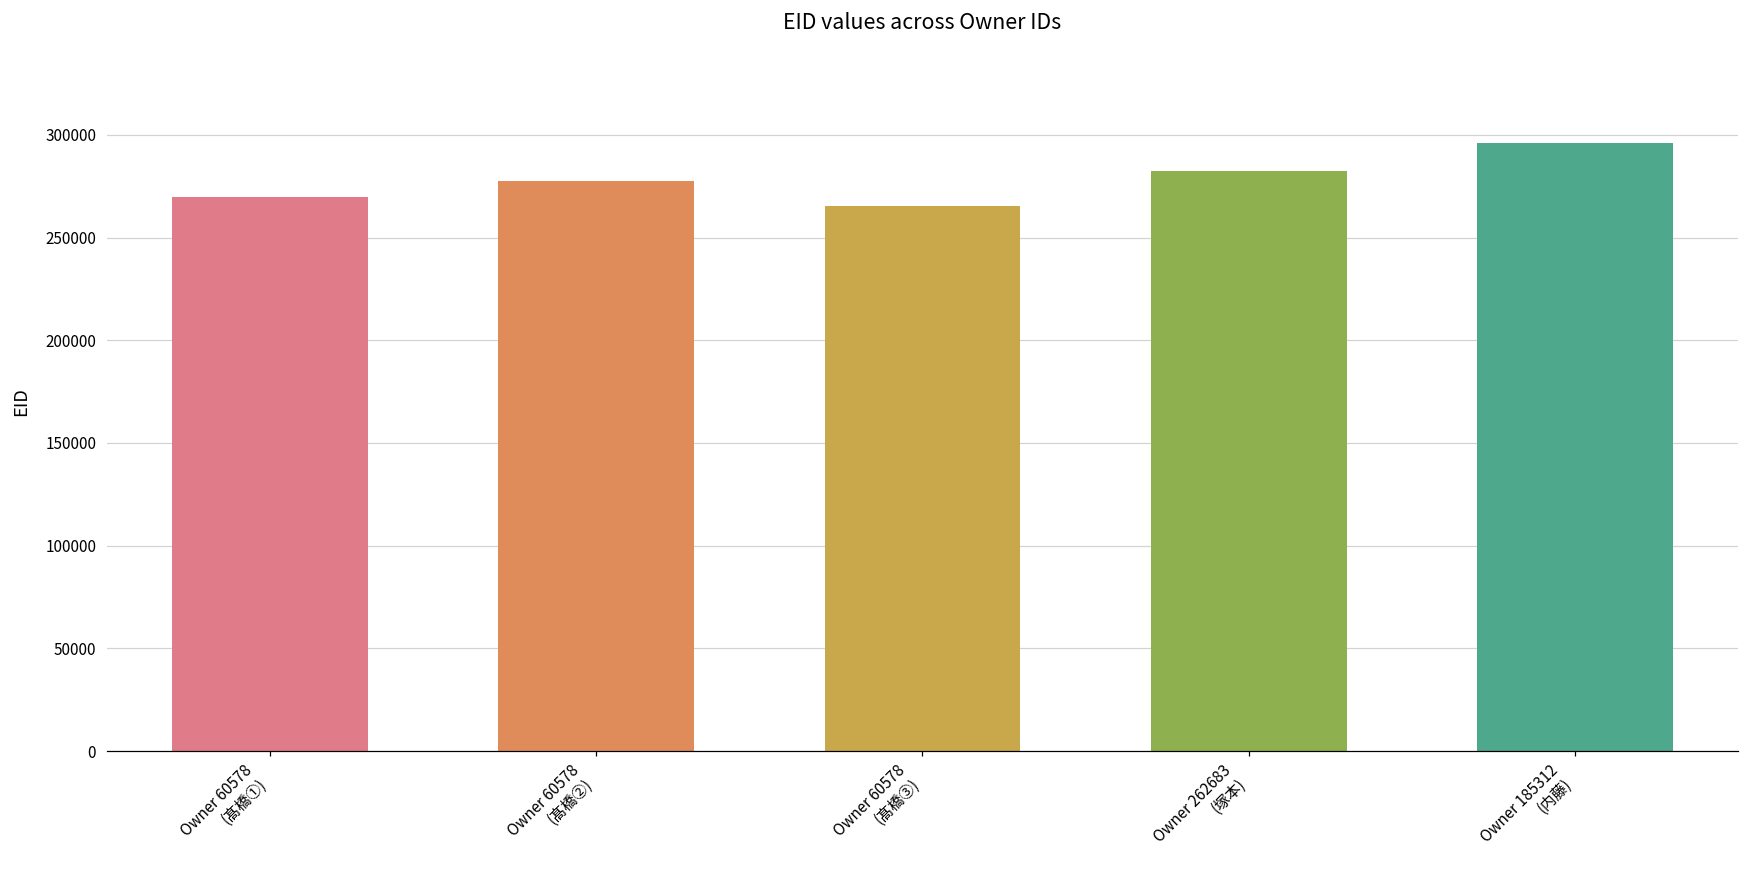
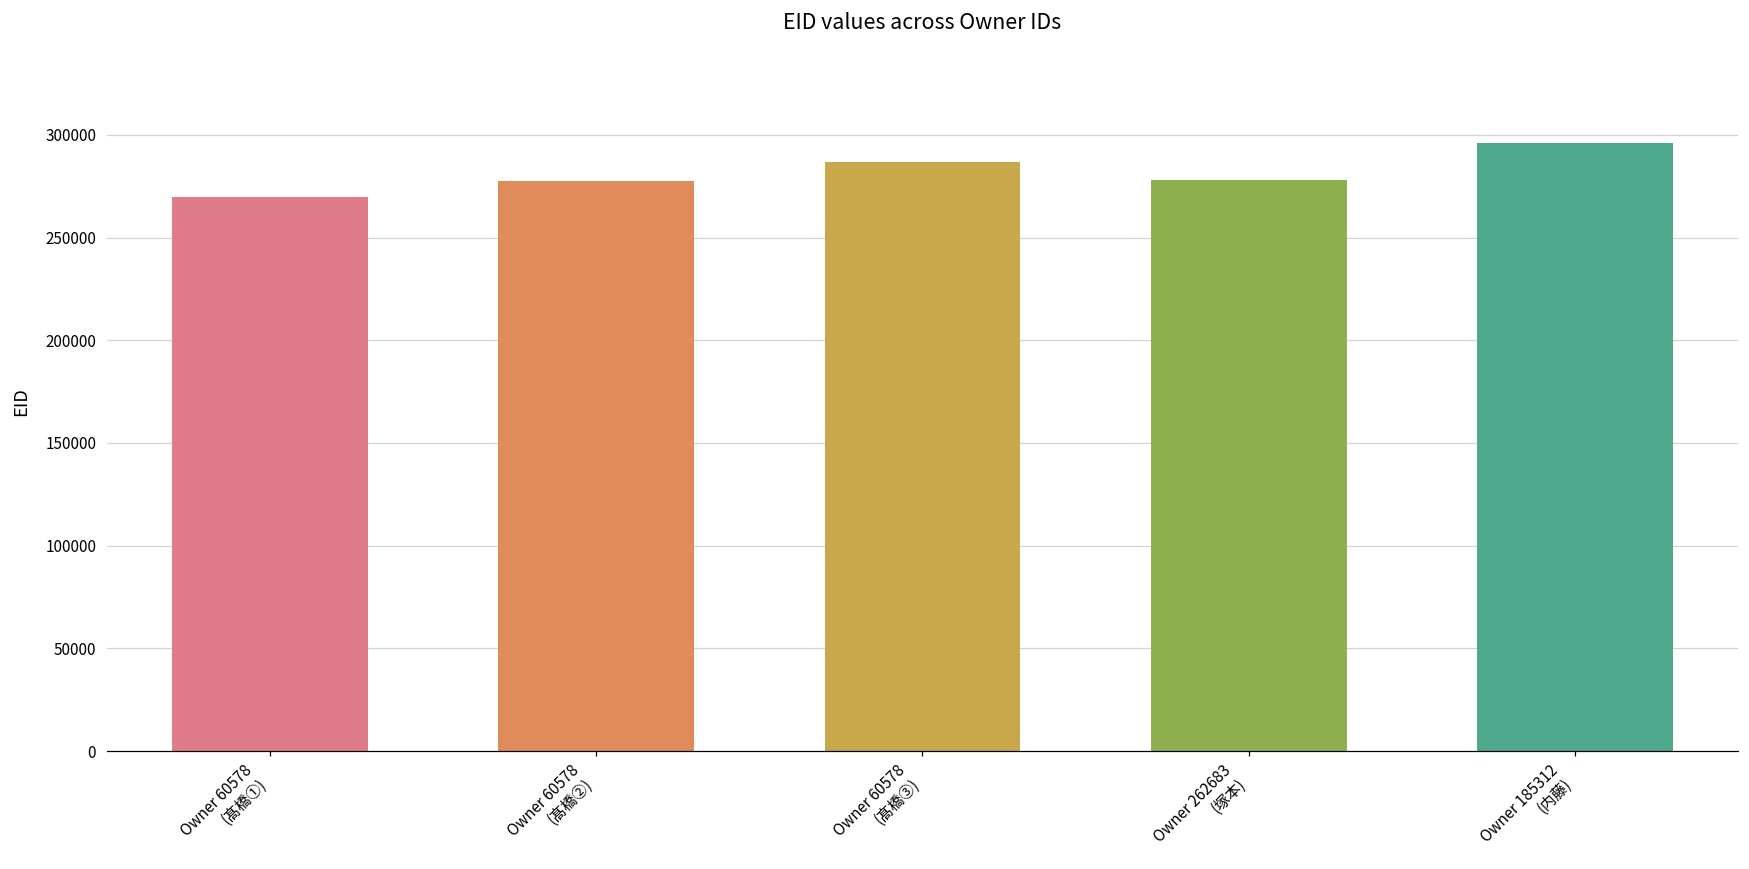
  {
    "Owner 60578 (髙橋①)": 270000,
    "Owner 60578 (髙橋②)": 278000,
-   "Owner 60578 (髙橋③)": 265000,
-   "Owner 262683 (塚本)": 282000,
+   "Owner 60578 (髙橋③)": 287000,
+   "Owner 262683 (塚本)": 278000,
    "Owner 185312 (内藤)": 296000
  }
